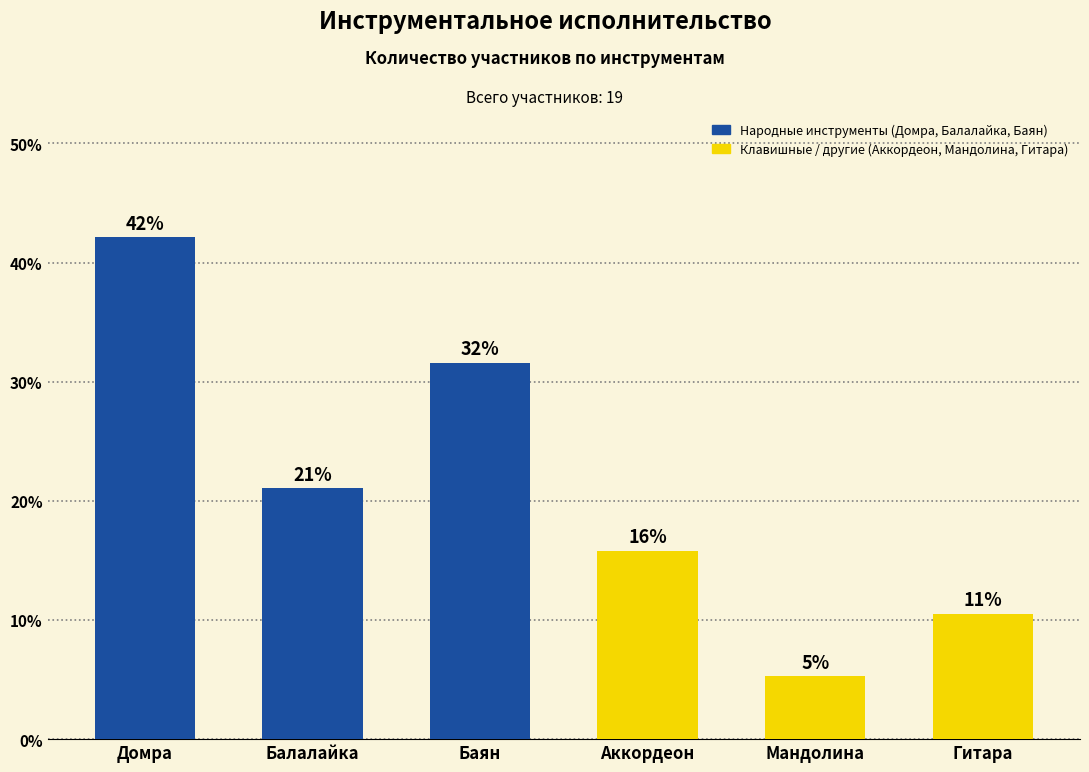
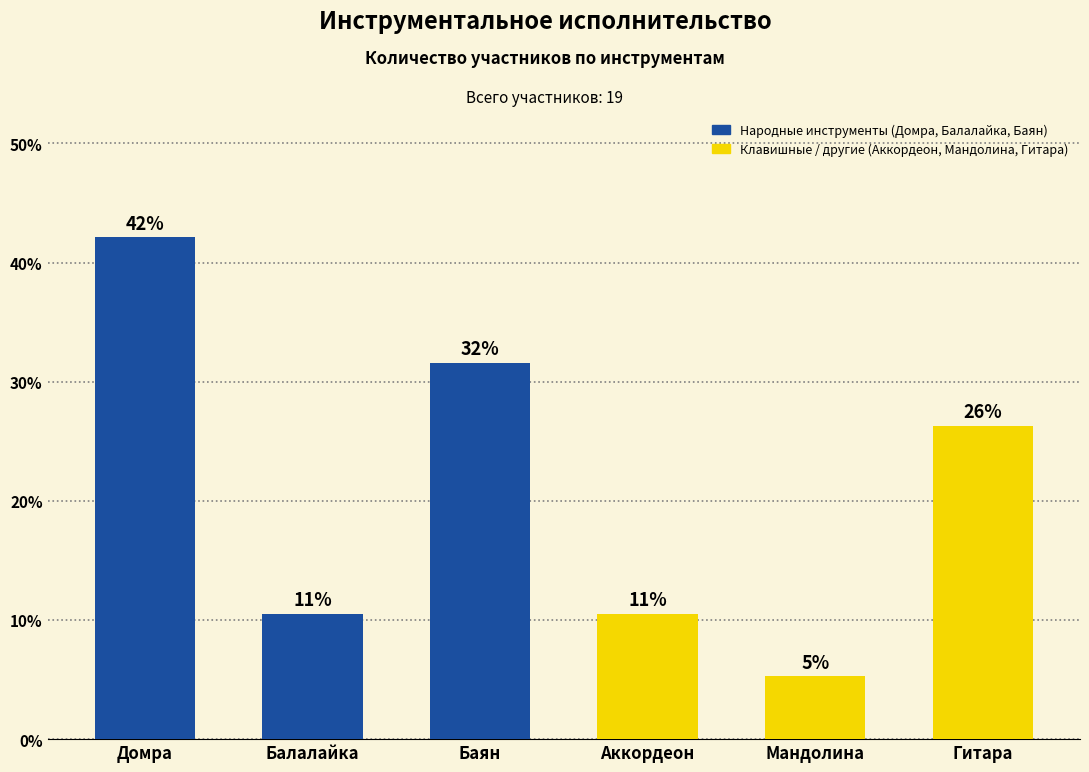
  {
    "Домра": "42%",
-   "Балалайка": "21%",
+   "Балалайка": "11%",
    "Баян": "32%",
-   "Аккордеон": "16%",
+   "Аккордеон": "11%",
    "Мандолина": "5%",
-   "Гитара": "11%"
+   "Гитара": "26%"
  }
